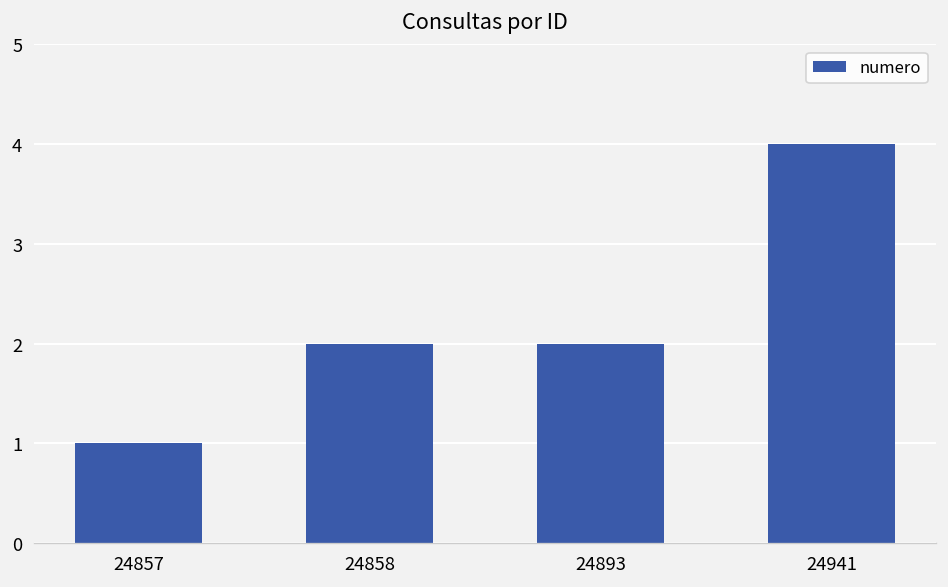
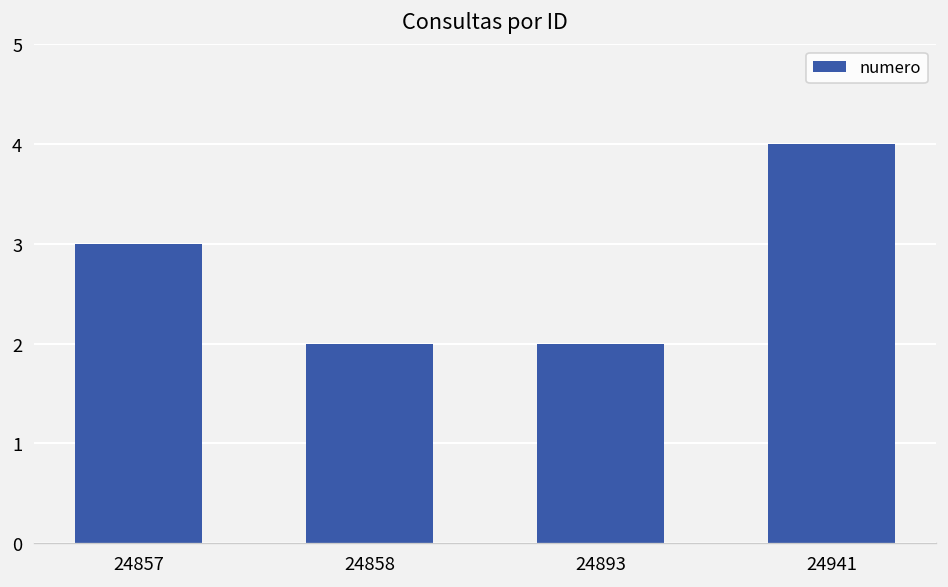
  {
-   "24857": 1,
+   "24857": 3,
    "24858": 2,
    "24893": 2,
    "24941": 4
  }
